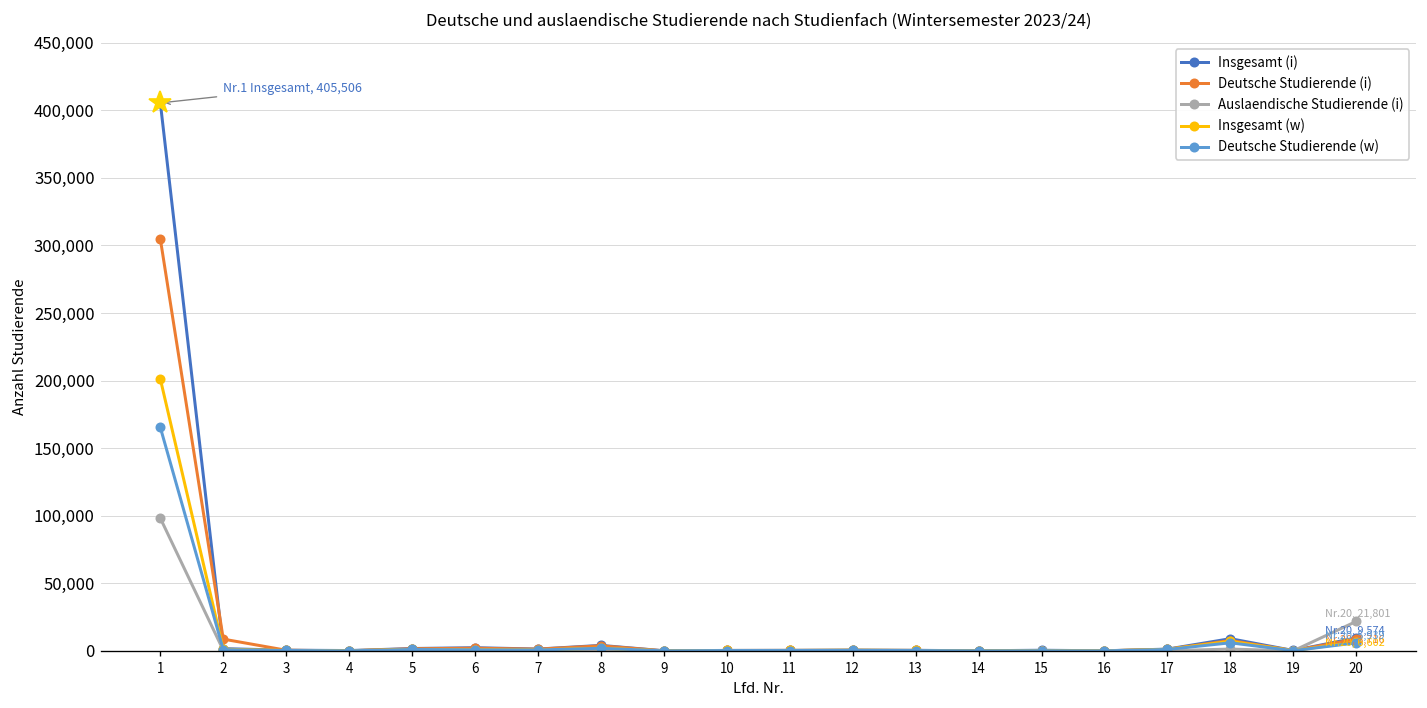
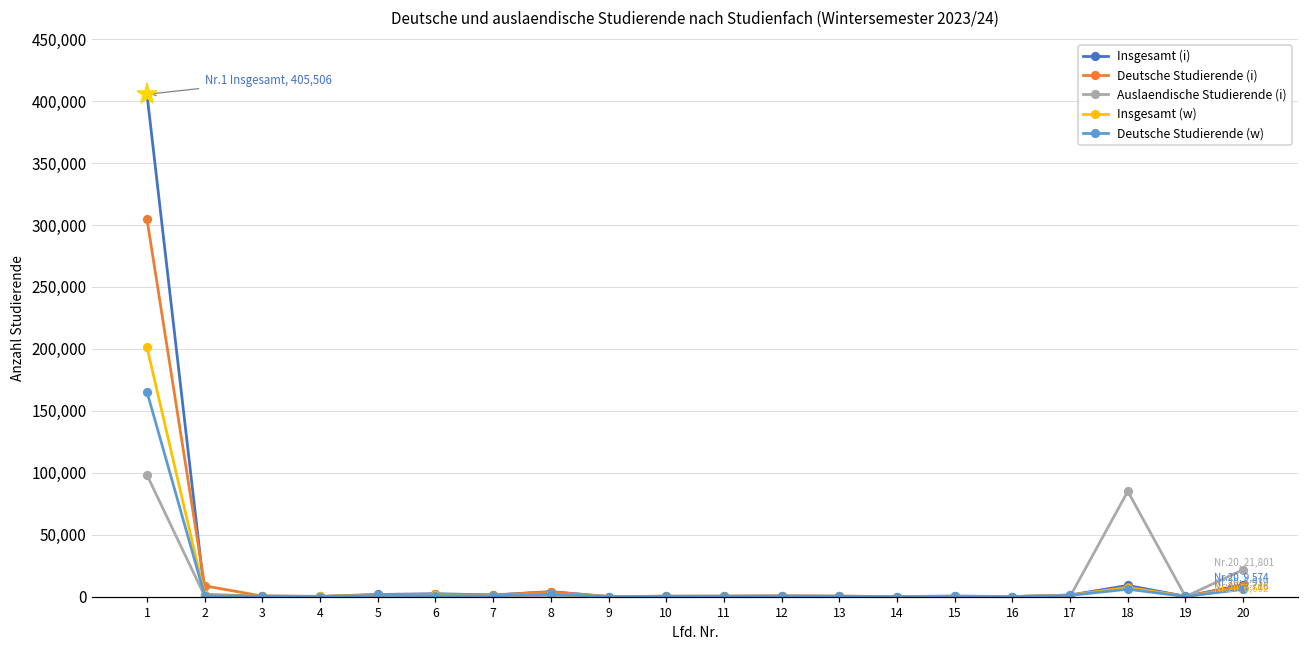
  {
    "Deutsche Studierende (i)": {
      "1": "305,000",
      "2": "9,000"
    },
    "Auslaendische Studierende (i)": {
      "1": "98,000",
-     "18": "1,000"
+     "18": "85,000"
    }
  }
